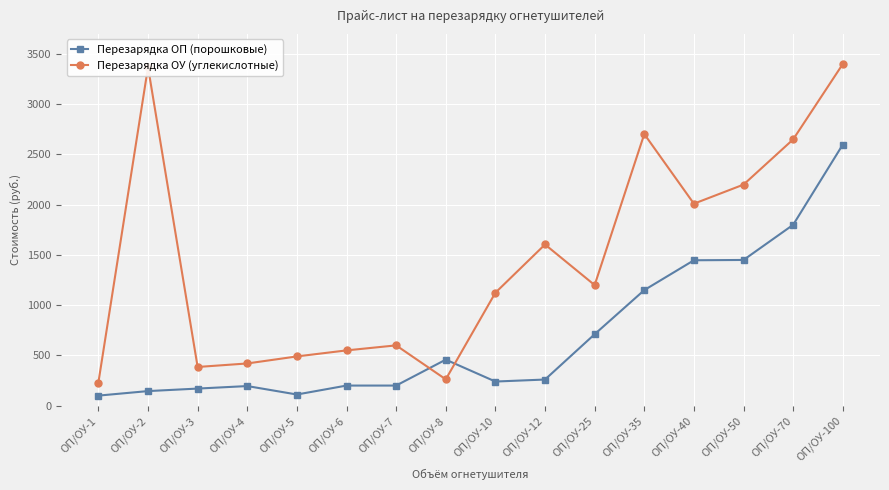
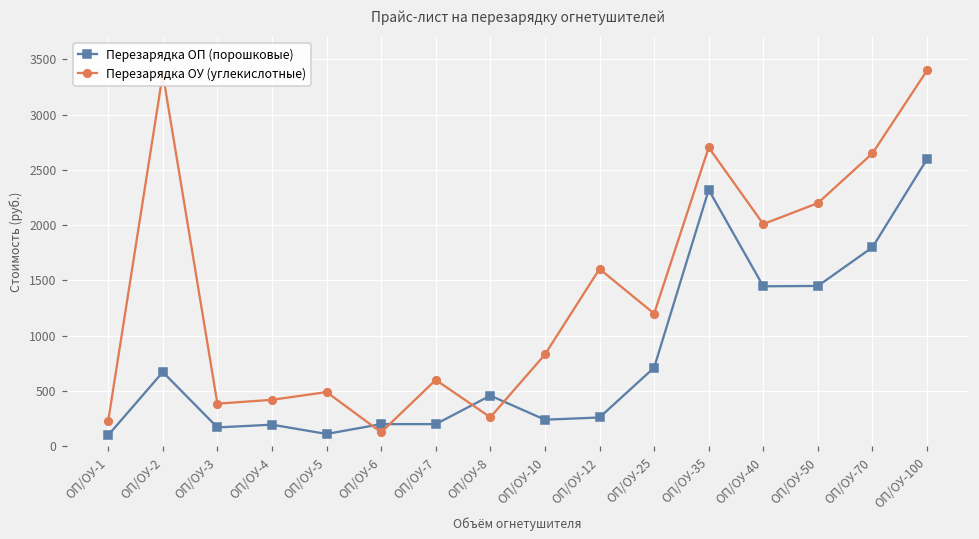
  {
    "Перезарядка ОП (порошковые)": {
      "ОП/ОУ-1": 100,
-     "ОП/ОУ-2": 150,
+     "ОП/ОУ-2": 670,
      "ОП/ОУ-3": 170,
      "ОП/ОУ-4": 200,
      "ОП/ОУ-5": 110,
      "ОП/ОУ-6": 200,
      "ОП/ОУ-7": 200,
      "ОП/ОУ-8": 460,
      "ОП/ОУ-10": 240,
      "ОП/ОУ-12": 260,
      "ОП/ОУ-25": 710,
-     "ОП/ОУ-35": 1150,
+     "ОП/ОУ-35": 2320,
      "ОП/ОУ-40": 1450,
      "ОП/ОУ-50": 1450,
      "ОП/ОУ-70": 1800,
      "ОП/ОУ-100": 2600
    },
    "Перезарядка ОУ (углекислотные)": {
      "ОП/ОУ-1": 230,
      "ОП/ОУ-3": 390,
      "ОП/ОУ-4": 420,
      "ОП/ОУ-5": 490,
-     "ОП/ОУ-6": 550,
+     "ОП/ОУ-6": 130,
      "ОП/ОУ-7": 600,
      "ОП/ОУ-8": 260,
-     "ОП/ОУ-10": 1120,
+     "ОП/ОУ-10": 830,
      "ОП/ОУ-12": 1600,
      "ОП/ОУ-25": 1200,
      "ОП/ОУ-35": 2700,
      "ОП/ОУ-40": 2010,
      "ОП/ОУ-50": 2200,
      "ОП/ОУ-70": 2650,
      "ОП/ОУ-100": 3400
    }
  }
